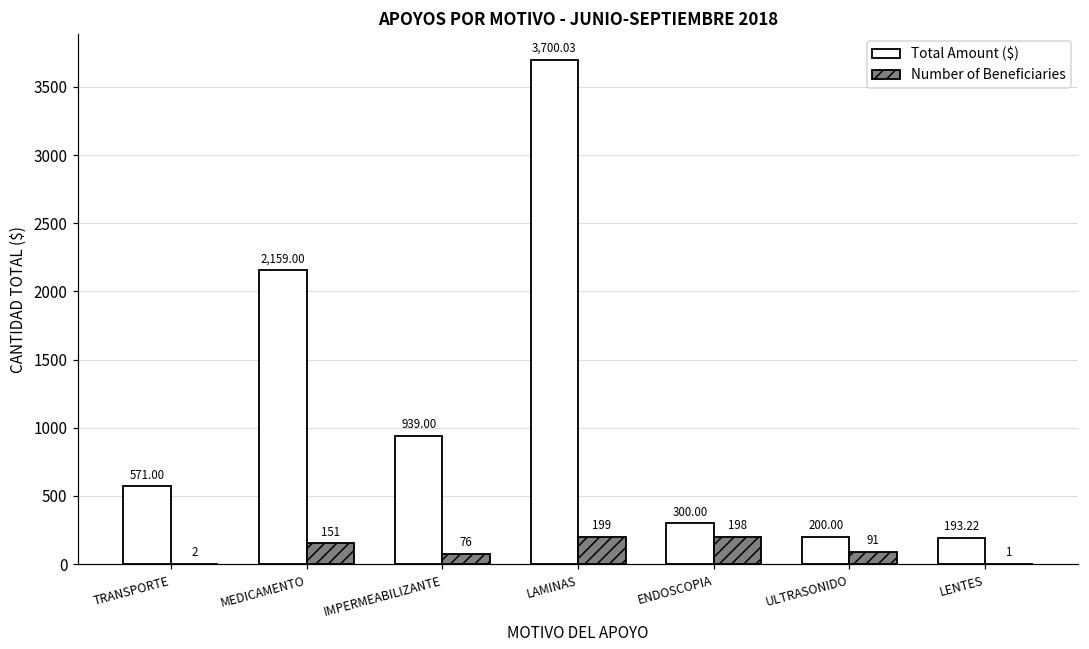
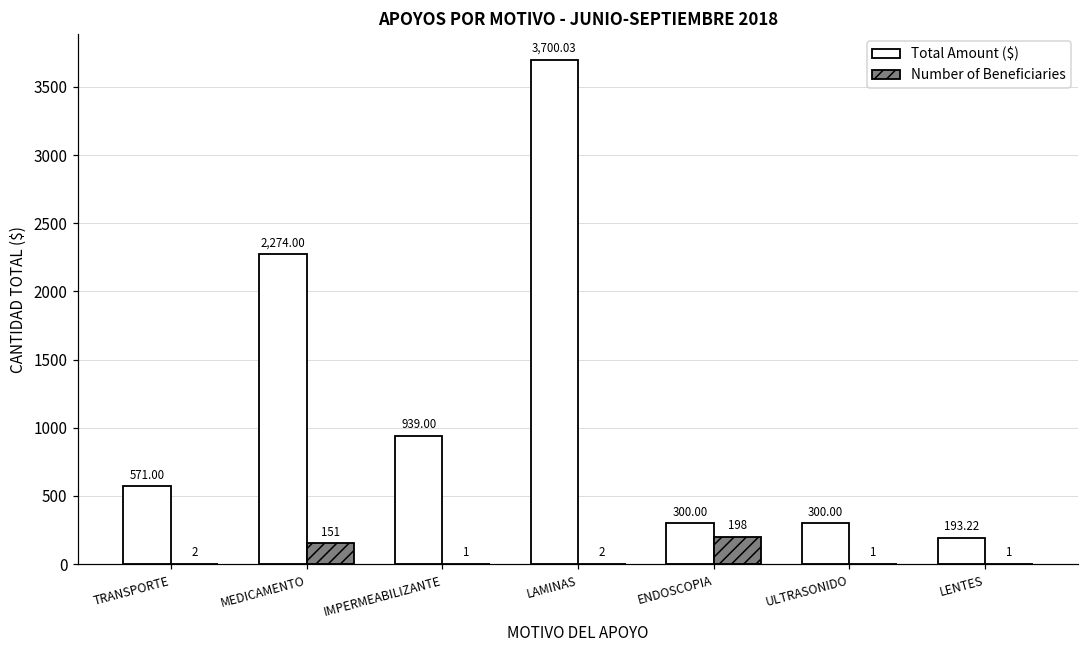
  {
    "Total Amount ($)": {
      "TRANSPORTE": "571.00",
-     "MEDICAMENTO": "2,159.00",
+     "MEDICAMENTO": "2,274.00",
      "IMPERMEABILIZANTE": "939.00",
      "LAMINAS": "3,700.03",
      "ENDOSCOPIA": "300.00",
-     "ULTRASONIDO": "200.00",
+     "ULTRASONIDO": "300.00",
      "LENTES": "193.22"
    },
    "Number of Beneficiaries": {
      "TRANSPORTE": "2",
      "MEDICAMENTO": "151",
-     "IMPERMEABILIZANTE": "76",
-     "LAMINAS": "199",
+     "IMPERMEABILIZANTE": "1",
+     "LAMINAS": "2",
      "ENDOSCOPIA": "198",
-     "ULTRASONIDO": "91",
+     "ULTRASONIDO": "1",
      "LENTES": "1"
    }
  }
